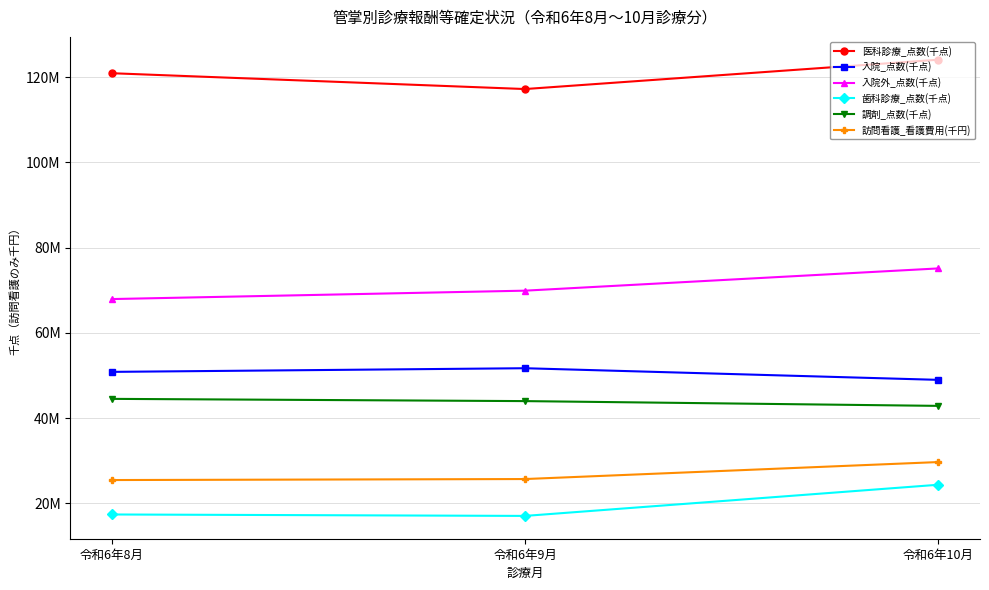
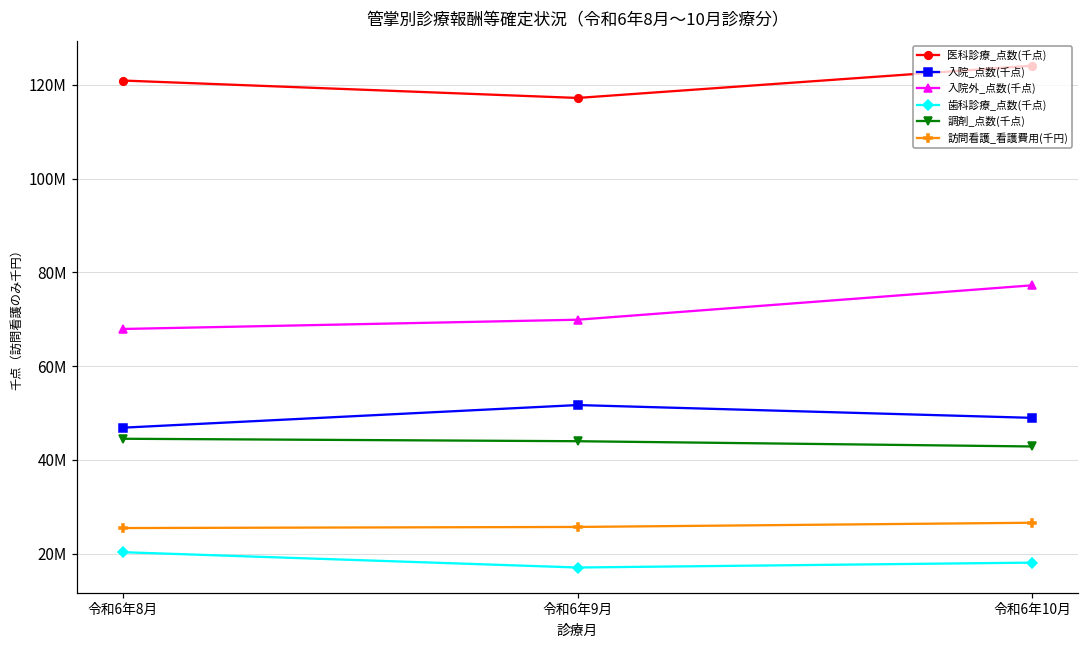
  {
    "医科診療_点数(千点)": {
      "令和6年8月": 121000000,
      "令和6年9月": 117000000
    },
    "入院_点数(千点)": {
-     "令和6年8月": 51000000,
+     "令和6年8月": 47000000,
      "令和6年9月": 52000000,
      "令和6年10月": 49000000
    },
    "入院外_点数(千点)": {
      "令和6年8月": 68000000,
      "令和6年9月": 70000000,
-     "令和6年10月": 75000000
+     "令和6年10月": 77000000
    },
    "歯科診療_点数(千点)": {
-     "令和6年8月": 17000000,
+     "令和6年8月": 20000000,
      "令和6年9月": 17000000,
-     "令和6年10月": 24000000
+     "令和6年10月": 18000000
    },
    "調剤_点数(千点)": {
      "令和6年8月": 45000000,
      "令和6年9月": 44000000,
      "令和6年10月": 43000000
    },
    "訪問看護_看護費用(千円)": {
      "令和6年8月": 25000000,
      "令和6年9月": 26000000,
-     "令和6年10月": 30000000
+     "令和6年10月": 27000000
    }
  }
